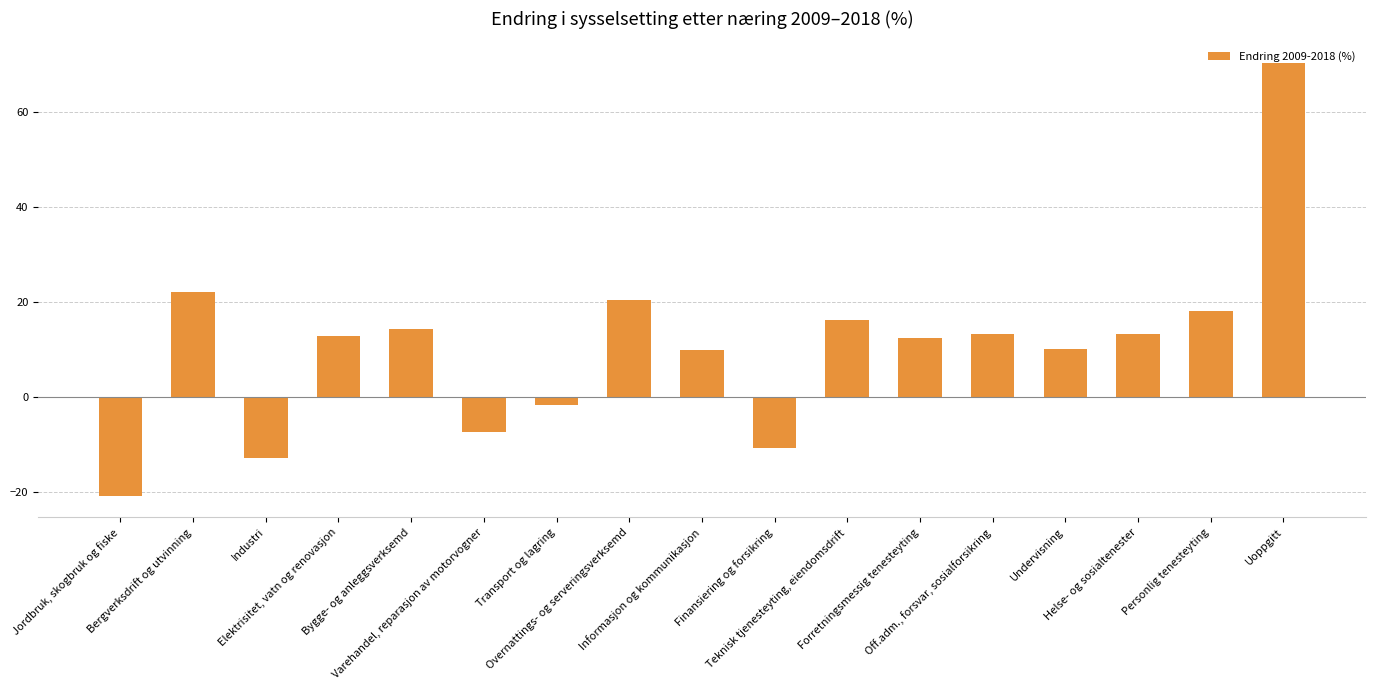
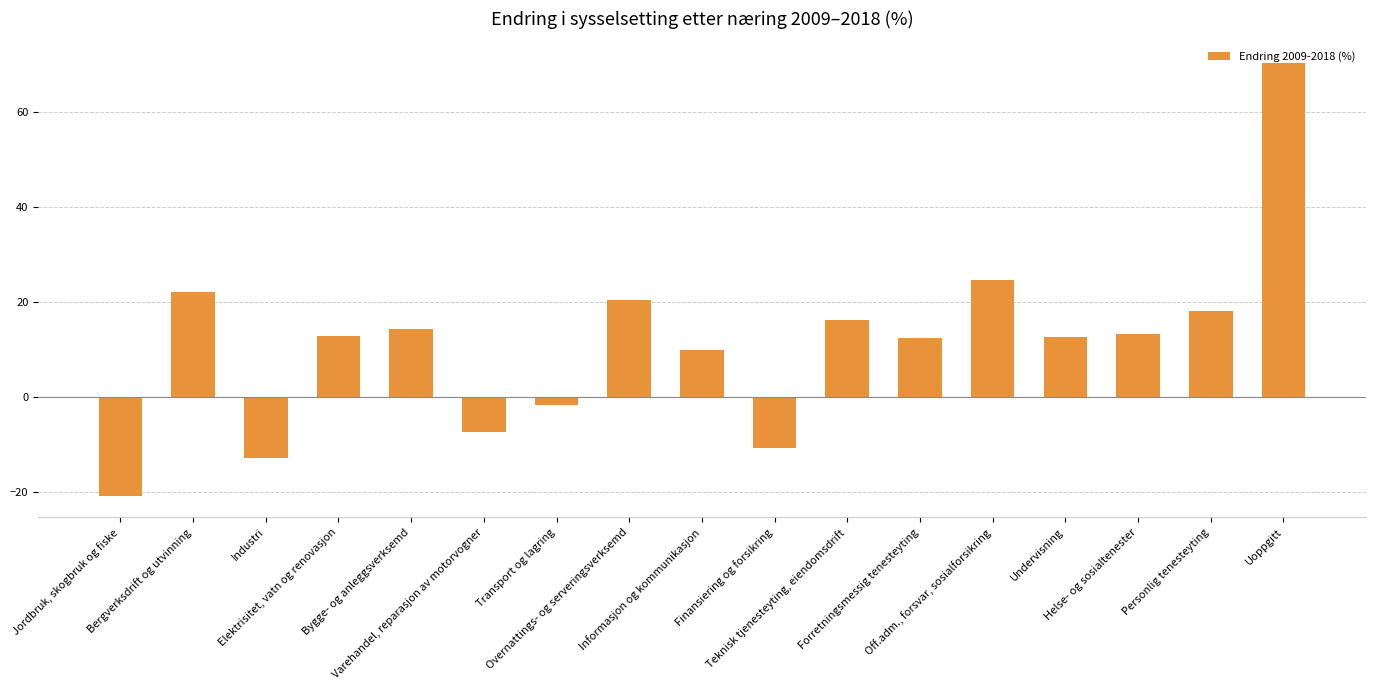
  {
    "Jordbruk, skogbruk og fiske": -21,
    "Bergverksdrift og utvinning": 22,
    "Industri": -13,
    "Elektrisitet, vatn og renovasjon": 13,
    "Bygge- og anleggsverksemd": 14,
    "Varehandel, reparasjon av motorvogner": -7,
    "Transport og lagring": -2,
    "Overnattings- og serveringsverksemd": 21,
    "Informasjon og kommunikasjon": 10,
    "Finansiering og forsikring": -11,
    "Teknisk tjenesteyting, eiendomsdrift": 16,
    "Forretningsmessig tenesteyting": 13,
-   "Off.adm., forsvar, sosialforsikring": 13,
-   "Undervisning": 10,
+   "Off.adm., forsvar, sosialforsikring": 25,
+   "Undervisning": 13,
    "Helse- og sosialtenester": 13,
    "Personlig tenesteyting": 18,
    "Uoppgitt": 70
  }
